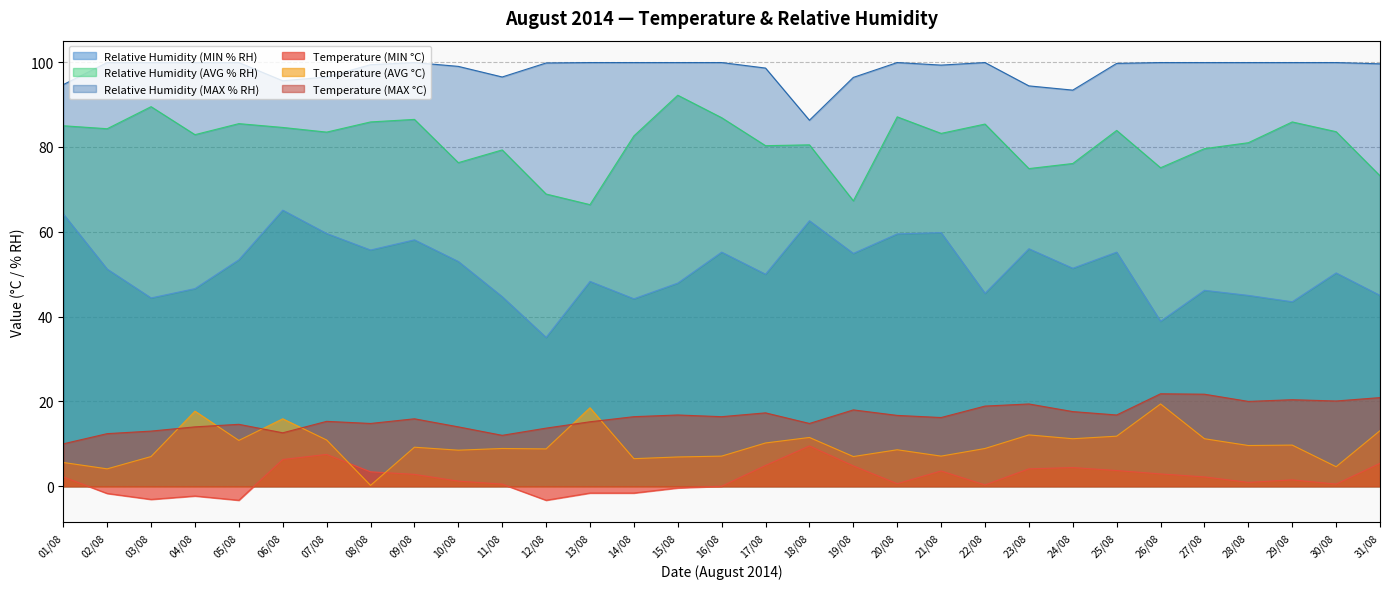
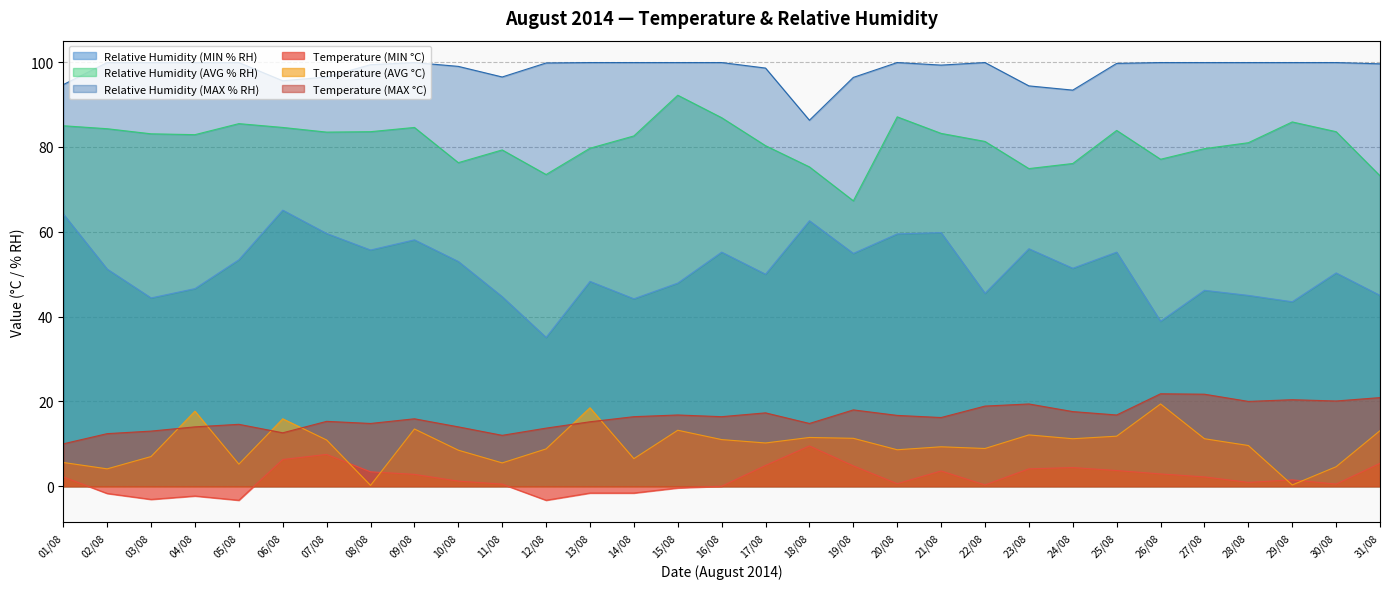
  {
    "Relative Humidity (AVG % RH)": {
      "01/08": 85,
      "02/08": 84,
-     "03/08": 90,
+     "03/08": 83,
      "04/08": 83,
      "05/08": 86,
      "06/08": 85,
      "07/08": 84,
-     "08/08": 86,
-     "09/08": 87,
+     "08/08": 84,
+     "09/08": 85,
      "10/08": 76,
      "11/08": 79,
-     "12/08": 69,
-     "13/08": 66,
+     "12/08": 74,
+     "13/08": 80,
      "14/08": 83,
      "15/08": 92,
      "16/08": 87,
      "17/08": 80,
-     "18/08": 81,
+     "18/08": 75,
      "19/08": 67,
      "20/08": 87,
      "21/08": 83,
-     "22/08": 85,
+     "22/08": 81,
      "23/08": 75,
      "24/08": 76,
      "25/08": 84,
-     "26/08": 75,
+     "26/08": 77,
      "27/08": 80,
      "28/08": 81,
      "29/08": 86,
      "30/08": 84,
      "31/08": 73
    },
    "Temperature (AVG °C)": {
      "01/08": 6,
      "02/08": 4,
      "03/08": 7,
      "04/08": 18,
-     "05/08": 11,
+     "05/08": 5,
      "06/08": 16,
      "07/08": 11,
      "08/08": 0,
-     "09/08": 9,
+     "09/08": 14,
      "10/08": 9,
-     "11/08": 9,
+     "11/08": 6,
      "12/08": 9,
      "13/08": 19,
      "14/08": 7,
-     "15/08": 7,
-     "16/08": 7,
+     "15/08": 13,
+     "16/08": 11,
      "17/08": 10,
      "18/08": 12,
-     "19/08": 7,
+     "19/08": 11,
      "20/08": 9,
-     "21/08": 7,
+     "21/08": 9,
      "22/08": 9,
      "23/08": 12,
      "24/08": 11,
      "25/08": 12,
      "26/08": 19,
      "27/08": 11,
      "28/08": 10,
-     "29/08": 10,
+     "29/08": 0,
      "30/08": 5,
      "31/08": 13
    }
  }
